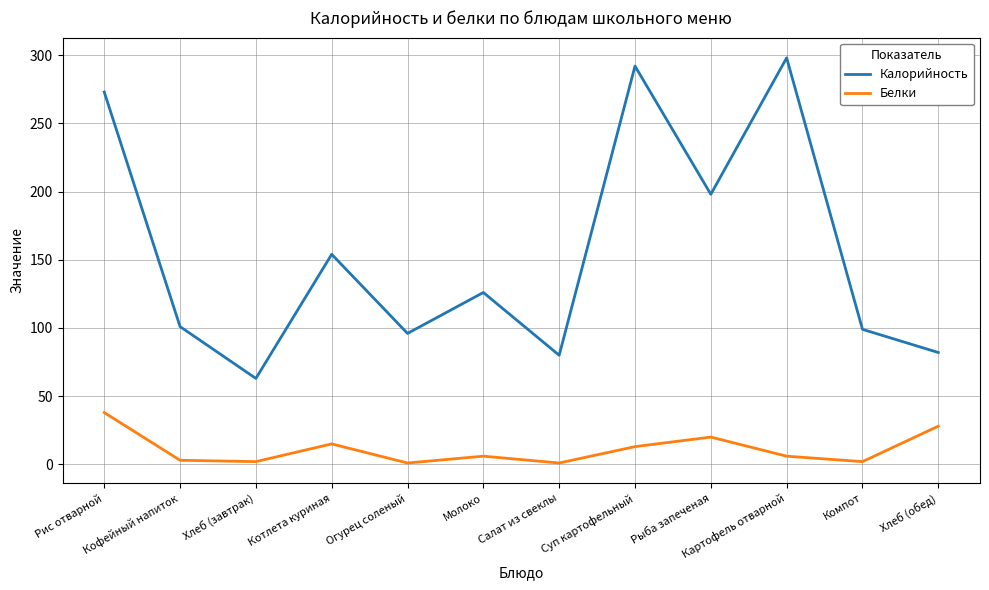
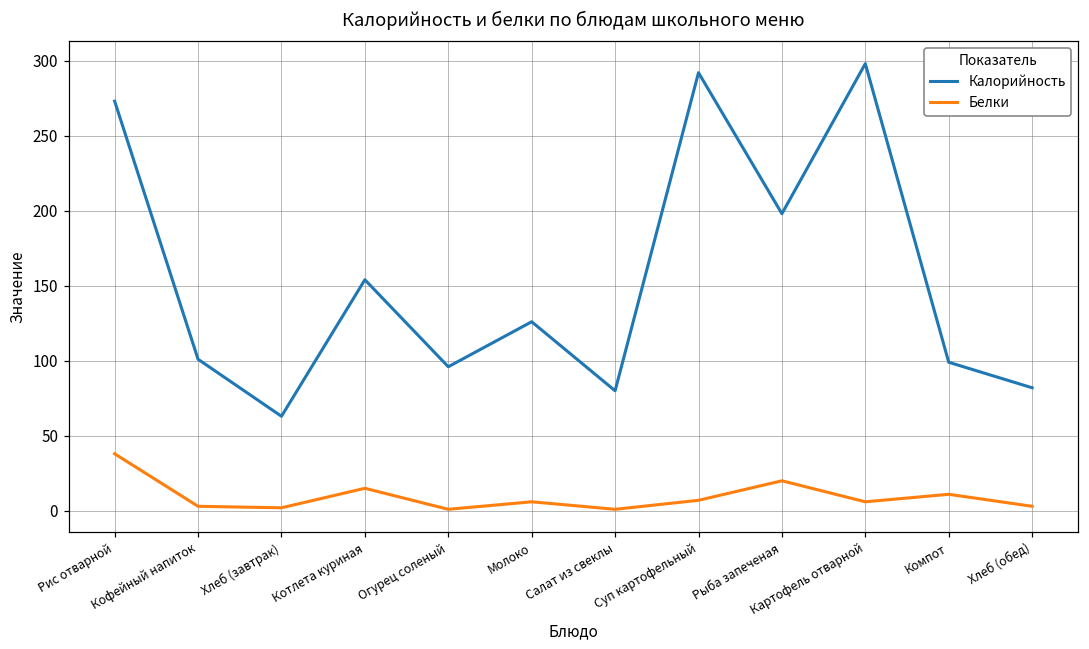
  {
    "Калорийность": {
      "Рис отварной": 273,
      "Кофейный напиток": 101,
      "Хлеб (завтрак)": 63,
      "Котлета куриная": 154,
      "Огурец соленый": 96,
      "Молоко": 126,
      "Салат из свеклы": 80,
      "Суп картофельный": 292,
      "Рыба запеченая": 198,
      "Картофель отварной": 298,
      "Компот": 99,
      "Хлеб (обед)": 82
    },
    "Белки": {
      "Рис отварной": 38,
      "Кофейный напиток": 3,
      "Хлеб (завтрак)": 2,
      "Котлета куриная": 15,
      "Огурец соленый": 1,
      "Молоко": 6,
      "Салат из свеклы": 1,
-     "Суп картофельный": 13,
+     "Суп картофельный": 7,
      "Рыба запеченая": 20,
      "Картофель отварной": 6,
-     "Компот": 2,
-     "Хлеб (обед)": 28
+     "Компот": 11,
+     "Хлеб (обед)": 3
    }
  }
